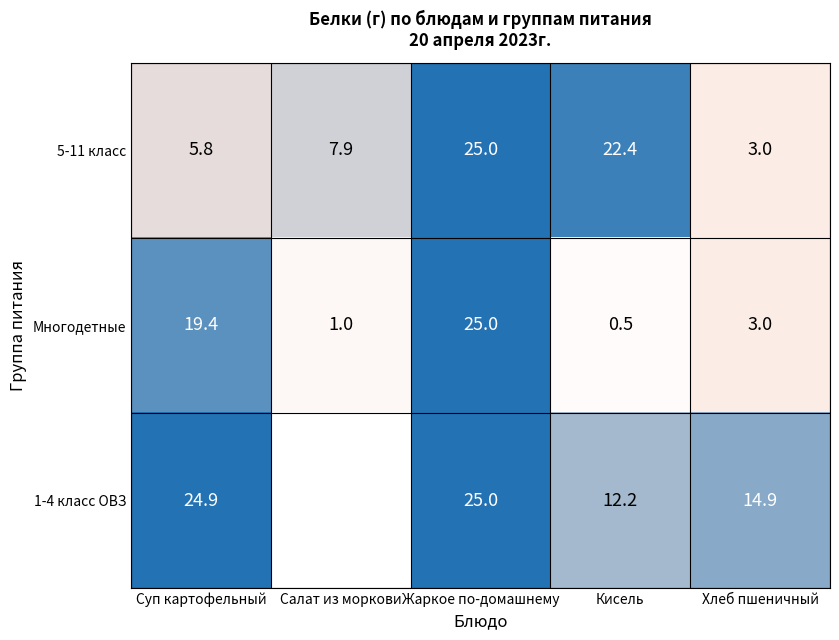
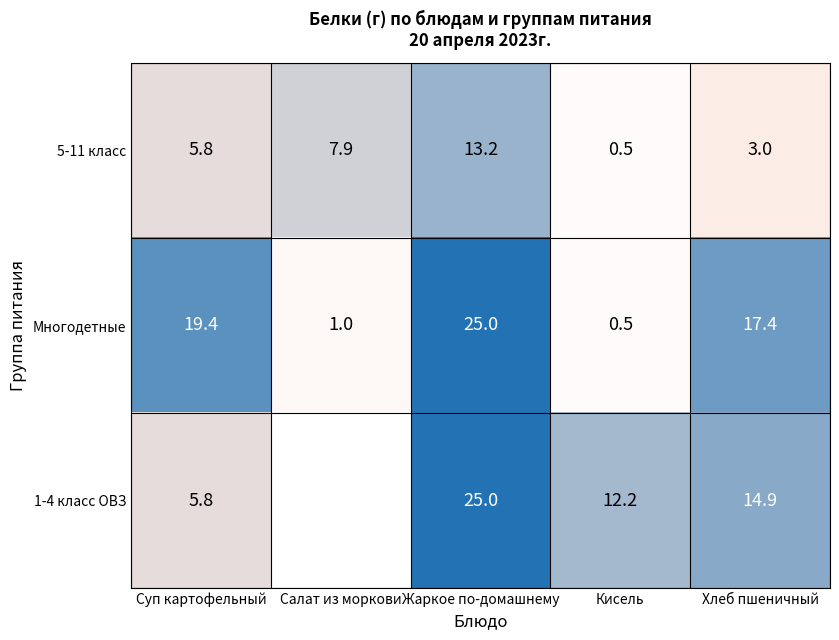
  {
    "5-11 класс": {
      "Суп картофельный": 5.8,
      "Салат из моркови": 7.9,
-     "Жаркое по-домашнему": 25.0,
-     "Кисель": 22.4,
+     "Жаркое по-домашнему": 13.2,
+     "Кисель": 0.5,
      "Хлеб пшеничный": 3.0
    },
    "Многодетные": {
      "Суп картофельный": 19.4,
      "Салат из моркови": 1.0,
      "Жаркое по-домашнему": 25.0,
      "Кисель": 0.5,
-     "Хлеб пшеничный": 3.0
+     "Хлеб пшеничный": 17.4
    },
    "1-4 класс ОВЗ": {
-     "Суп картофельный": 24.9,
+     "Суп картофельный": 5.8,
      "Жаркое по-домашнему": 25.0,
      "Кисель": 12.2,
      "Хлеб пшеничный": 14.9
    }
  }
